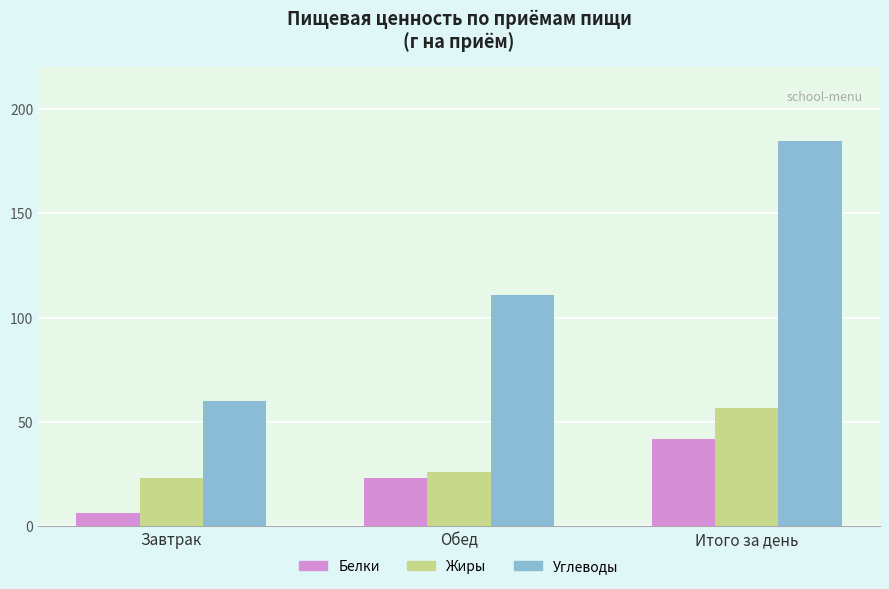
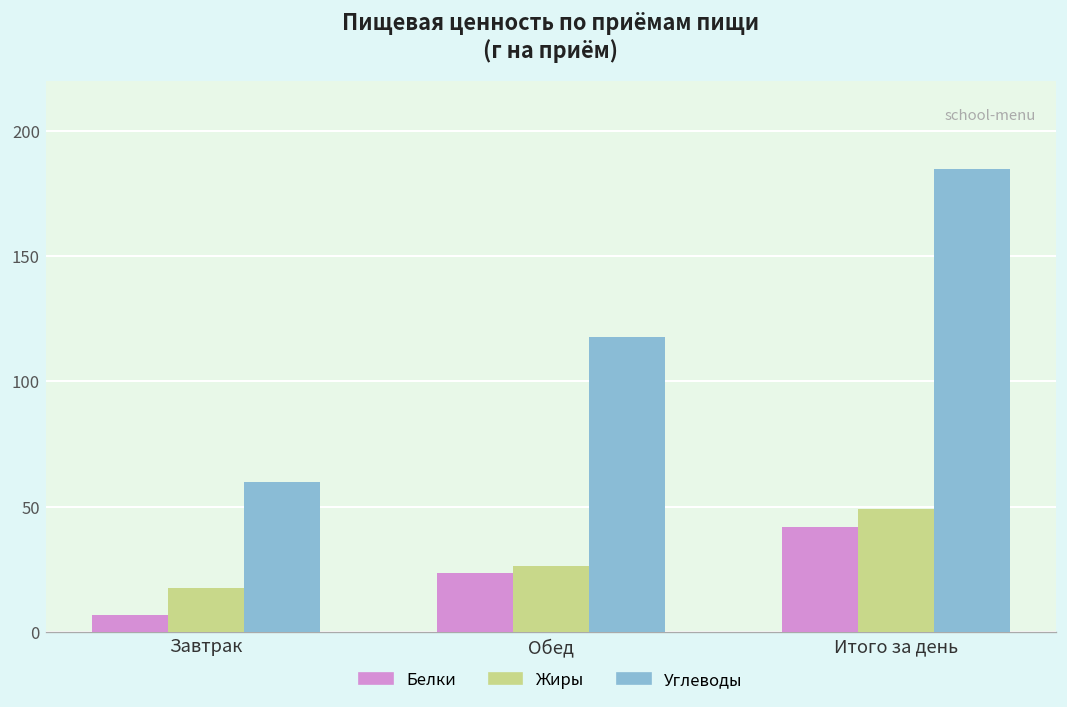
  {
    "Белки": {
      "Завтрак": 7,
      "Обед": 23,
      "Итого за день": 42
    },
    "Жиры": {
-     "Завтрак": 23,
+     "Завтрак": 17,
      "Обед": 26,
-     "Итого за день": 57
+     "Итого за день": 49
    },
    "Углеводы": {
      "Завтрак": 60,
-     "Обед": 111,
+     "Обед": 118,
      "Итого за день": 185
    }
  }
